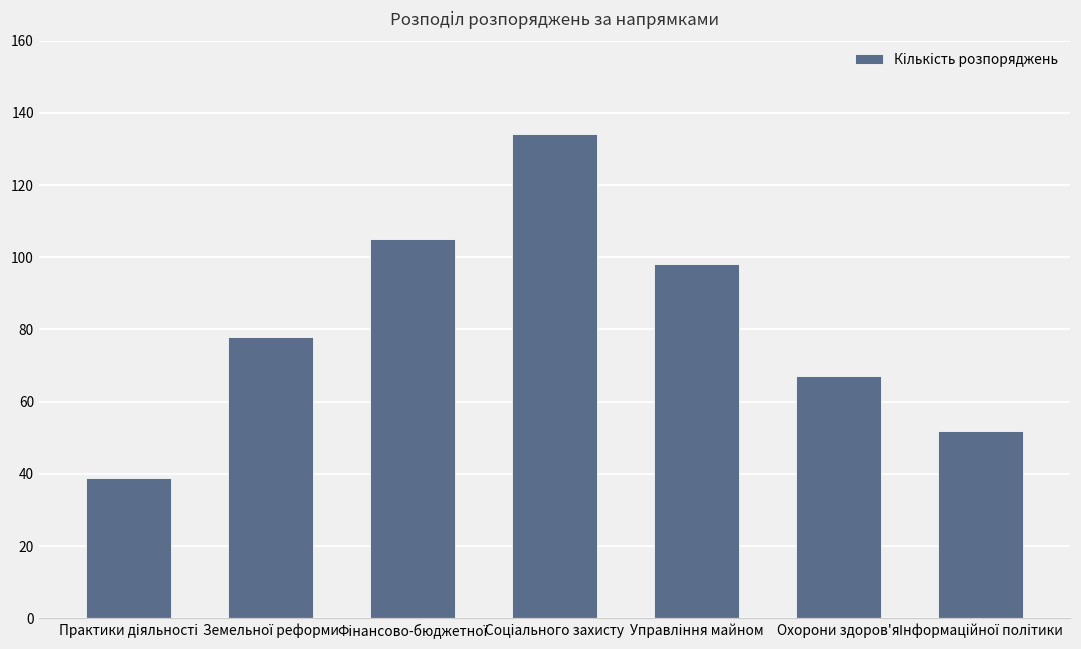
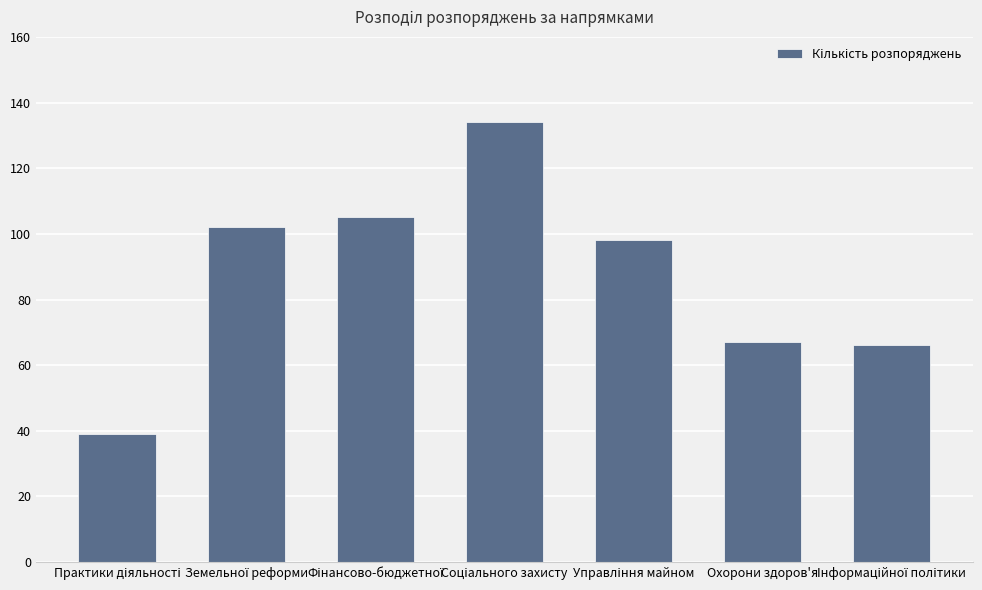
  {
    "Практики діяльності": 39,
-   "Земельної реформи": 78,
+   "Земельної реформи": 102,
    "Фінансово-бюджетної": 105,
    "Соціального захисту": 134,
    "Управління майном": 98,
    "Охорони здоров'я": 67,
-   "Інформаційної політики": 52
+   "Інформаційної політики": 66
  }
